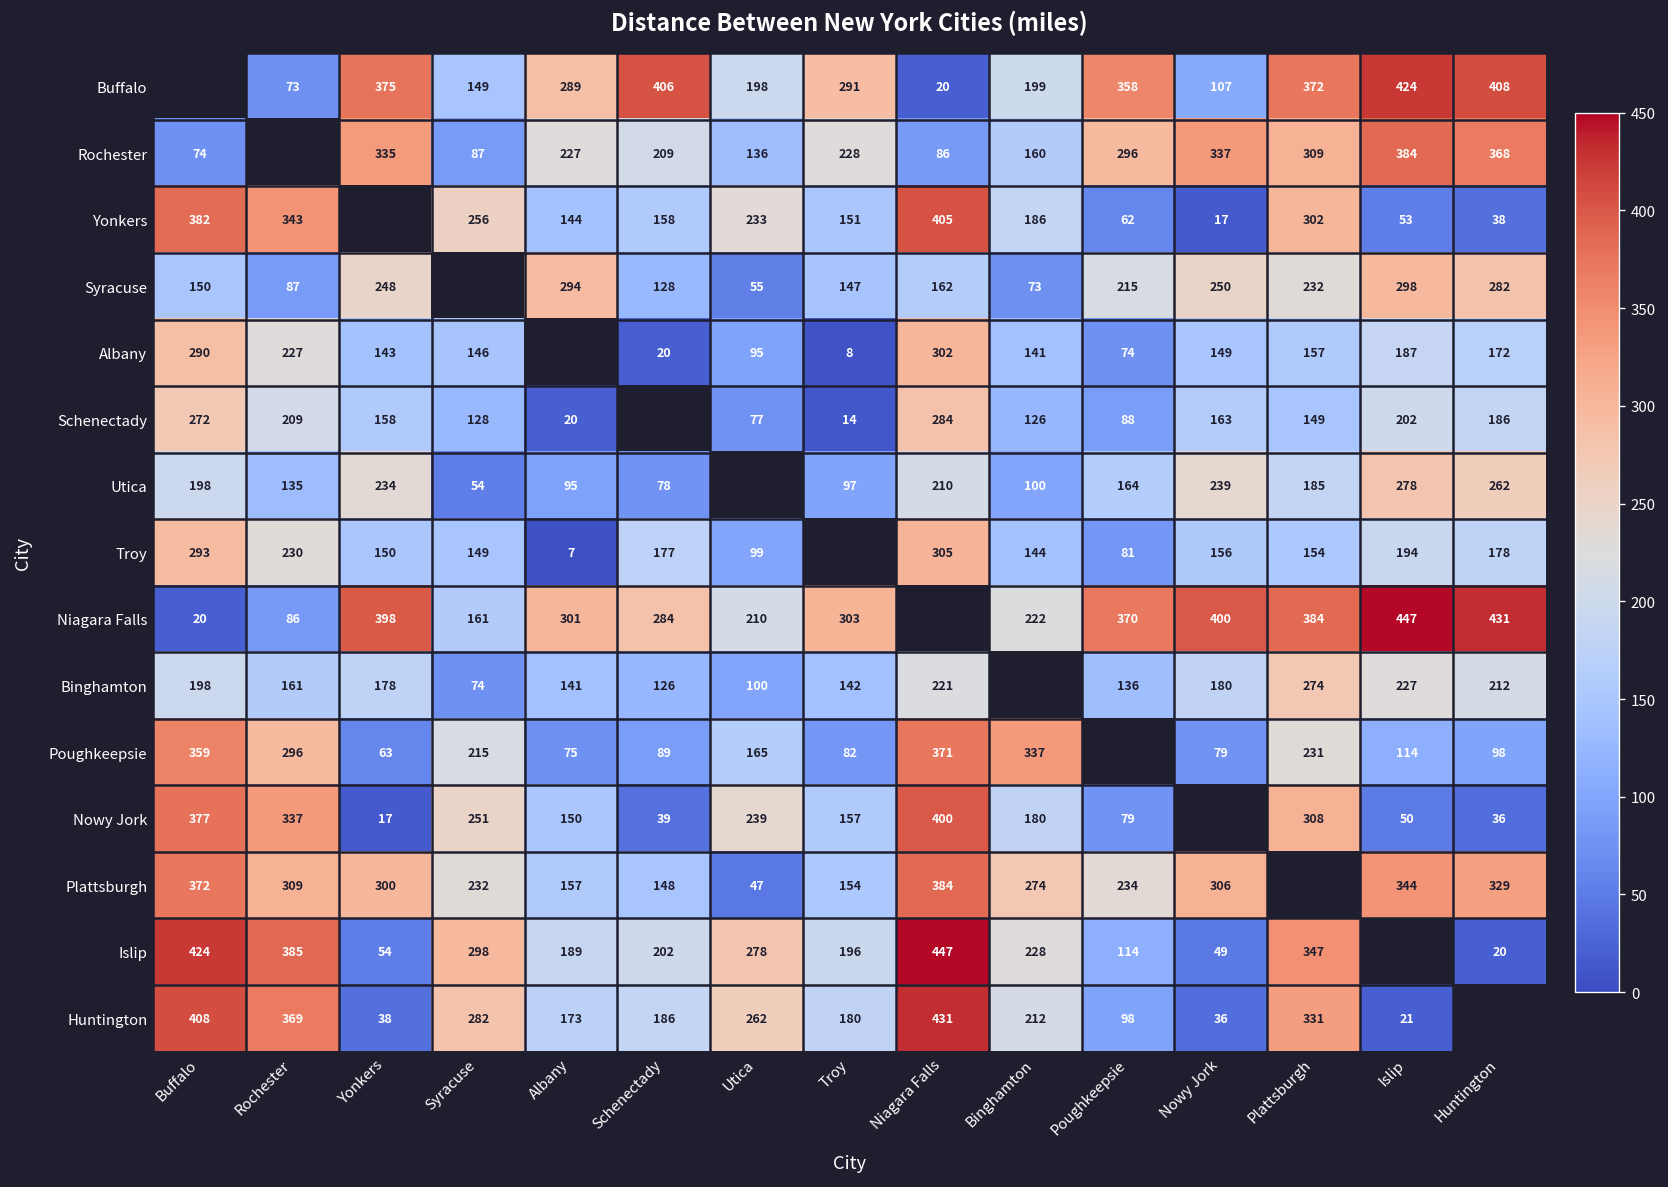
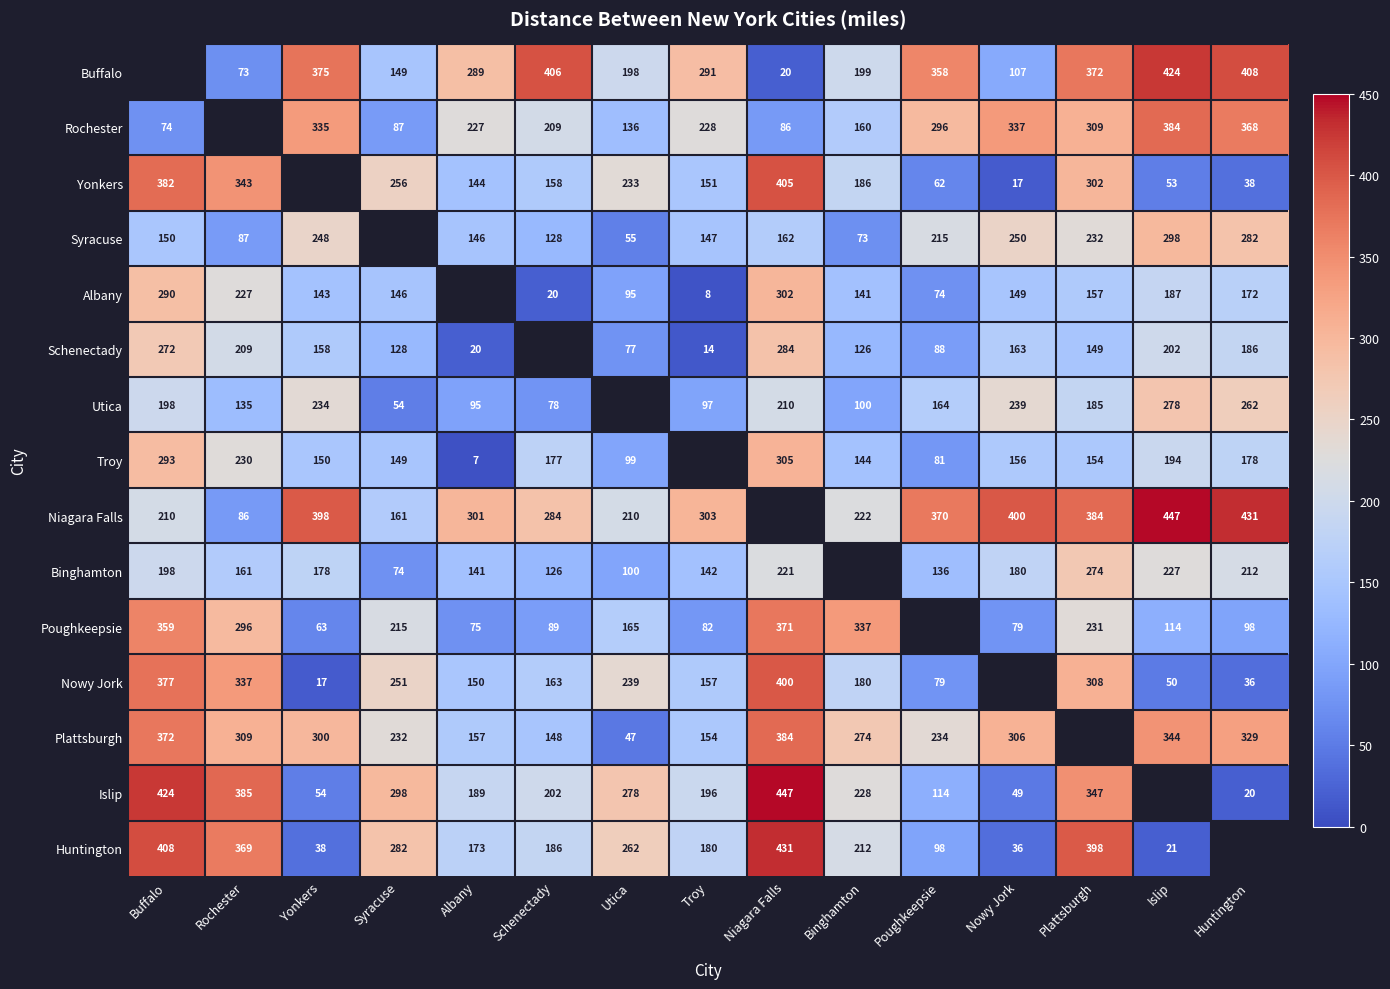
  {
    "Syracuse": {
      "Buffalo": 150,
      "Rochester": 87,
      "Yonkers": 248,
-     "Albany": 294,
+     "Albany": 146,
      "Schenectady": 128,
      "Utica": 55,
      "Troy": 147,
      "Niagara Falls": 162,
      "Binghamton": 73,
      "Poughkeepsie": 215,
      "Nowy Jork": 250,
      "Plattsburgh": 232,
      "Islip": 298,
      "Huntington": 282
    },
    "Niagara Falls": {
-     "Buffalo": 20,
+     "Buffalo": 210,
      "Rochester": 86,
      "Yonkers": 398,
      "Syracuse": 161,
      "Albany": 301,
      "Schenectady": 284,
      "Utica": 210,
      "Troy": 303,
      "Binghamton": 222,
      "Poughkeepsie": 370,
      "Nowy Jork": 400,
      "Plattsburgh": 384,
      "Islip": 447,
      "Huntington": 431
    },
    "Nowy Jork": {
      "Buffalo": 377,
      "Rochester": 337,
      "Yonkers": 17,
      "Syracuse": 251,
      "Albany": 150,
-     "Schenectady": 39,
+     "Schenectady": 163,
      "Utica": 239,
      "Troy": 157,
      "Niagara Falls": 400,
      "Binghamton": 180,
      "Poughkeepsie": 79,
      "Plattsburgh": 308,
      "Islip": 50,
      "Huntington": 36
    },
    "Huntington": {
      "Buffalo": 408,
      "Rochester": 369,
      "Yonkers": 38,
      "Syracuse": 282,
      "Albany": 173,
      "Schenectady": 186,
      "Utica": 262,
      "Troy": 180,
      "Niagara Falls": 431,
      "Binghamton": 212,
      "Poughkeepsie": 98,
      "Nowy Jork": 36,
-     "Plattsburgh": 331,
+     "Plattsburgh": 398,
      "Islip": 21
    }
  }
